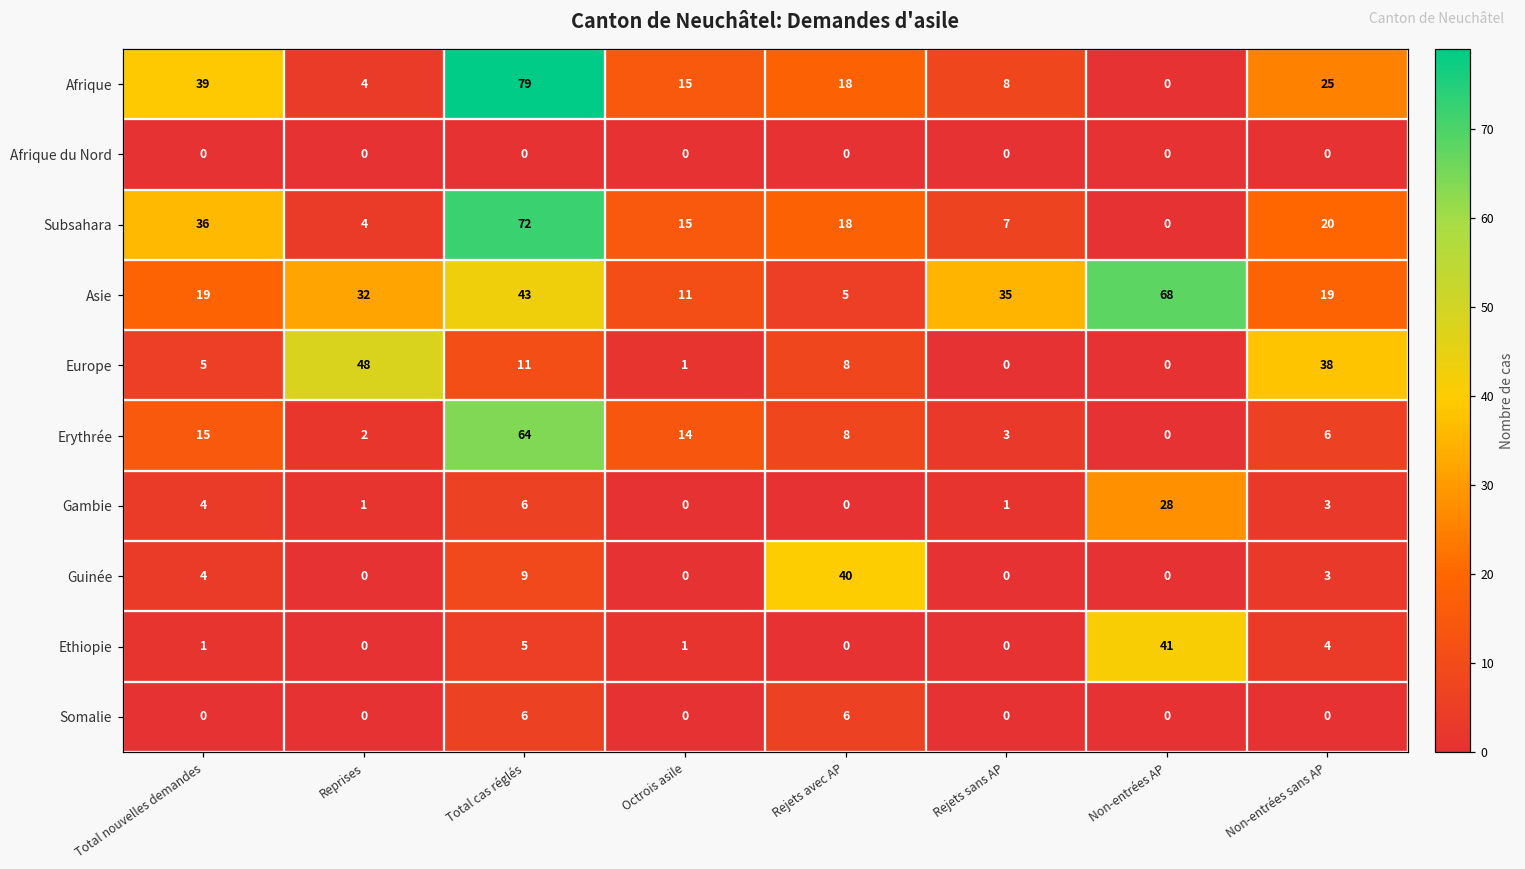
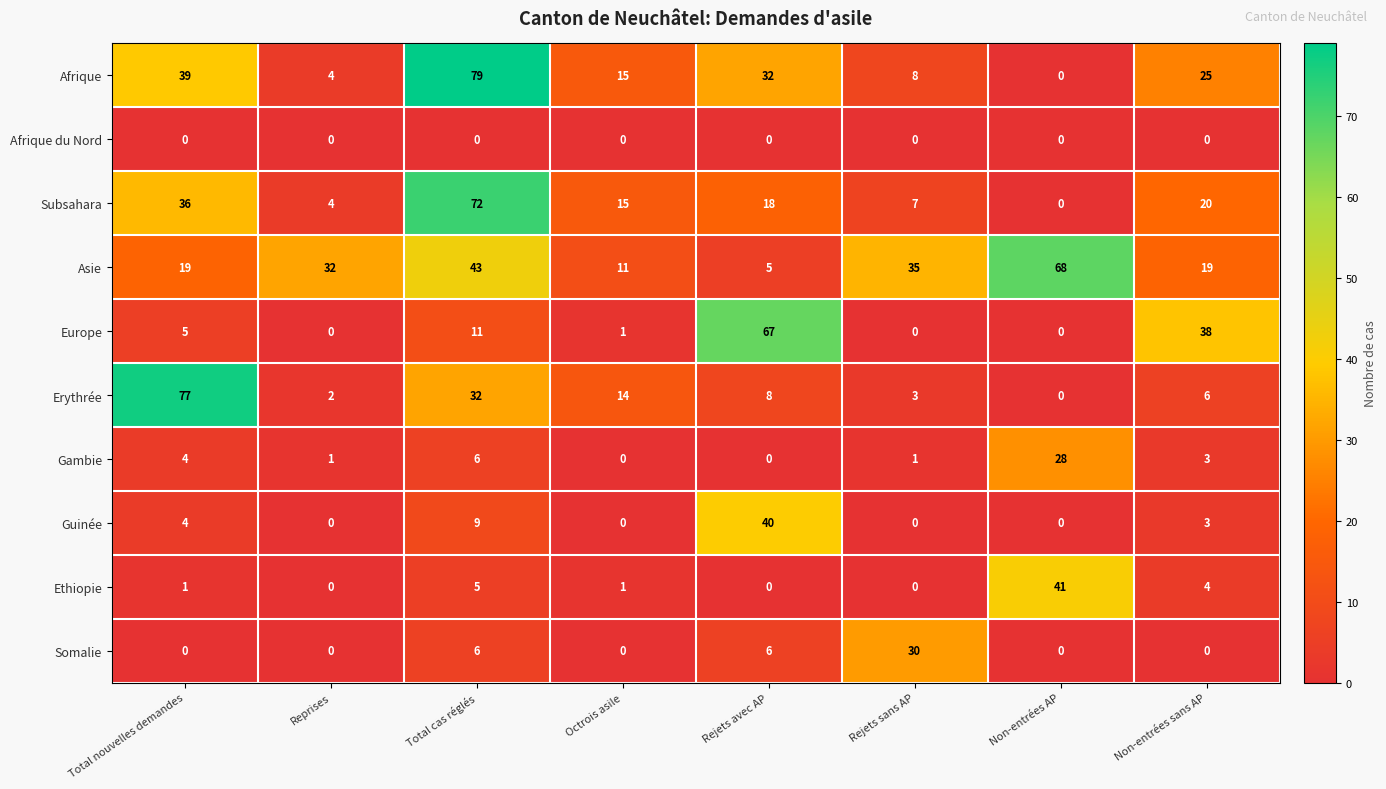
  {
    "Afrique": {
      "Total nouvelles demandes": 39,
      "Reprises": 4,
      "Total cas réglés": 79,
      "Octrois asile": 15,
-     "Rejets avec AP": 18,
+     "Rejets avec AP": 32,
      "Rejets sans AP": 8,
      "Non-entrées AP": 0,
      "Non-entrées sans AP": 25
    },
    "Afrique du Nord": {
      "Total nouvelles demandes": 0,
      "Reprises": 0,
      "Total cas réglés": 0,
      "Octrois asile": 0,
      "Rejets avec AP": 0,
      "Rejets sans AP": 0,
      "Non-entrées AP": 0,
      "Non-entrées sans AP": 0
    },
    "Subsahara": {
      "Total nouvelles demandes": 36,
      "Reprises": 4,
      "Total cas réglés": 72,
      "Octrois asile": 15,
      "Rejets avec AP": 18,
      "Rejets sans AP": 7,
      "Non-entrées AP": 0,
      "Non-entrées sans AP": 20
    },
    "Asie": {
      "Total nouvelles demandes": 19,
      "Reprises": 32,
      "Total cas réglés": 43,
      "Octrois asile": 11,
      "Rejets avec AP": 5,
      "Rejets sans AP": 35,
      "Non-entrées AP": 68,
      "Non-entrées sans AP": 19
    },
    "Europe": {
      "Total nouvelles demandes": 5,
-     "Reprises": 48,
+     "Reprises": 0,
      "Total cas réglés": 11,
      "Octrois asile": 1,
-     "Rejets avec AP": 8,
+     "Rejets avec AP": 67,
      "Rejets sans AP": 0,
      "Non-entrées AP": 0,
      "Non-entrées sans AP": 38
    },
    "Erythrée": {
-     "Total nouvelles demandes": 15,
+     "Total nouvelles demandes": 77,
      "Reprises": 2,
-     "Total cas réglés": 64,
+     "Total cas réglés": 32,
      "Octrois asile": 14,
      "Rejets avec AP": 8,
      "Rejets sans AP": 3,
      "Non-entrées AP": 0,
      "Non-entrées sans AP": 6
    },
    "Gambie": {
      "Total nouvelles demandes": 4,
      "Reprises": 1,
      "Total cas réglés": 6,
      "Octrois asile": 0,
      "Rejets avec AP": 0,
      "Rejets sans AP": 1,
      "Non-entrées AP": 28,
      "Non-entrées sans AP": 3
    },
    "Guinée": {
      "Total nouvelles demandes": 4,
      "Reprises": 0,
      "Total cas réglés": 9,
      "Octrois asile": 0,
      "Rejets avec AP": 40,
      "Rejets sans AP": 0,
      "Non-entrées AP": 0,
      "Non-entrées sans AP": 3
    },
    "Ethiopie": {
      "Total nouvelles demandes": 1,
      "Reprises": 0,
      "Total cas réglés": 5,
      "Octrois asile": 1,
      "Rejets avec AP": 0,
      "Rejets sans AP": 0,
      "Non-entrées AP": 41,
      "Non-entrées sans AP": 4
    },
    "Somalie": {
      "Total nouvelles demandes": 0,
      "Reprises": 0,
      "Total cas réglés": 6,
      "Octrois asile": 0,
      "Rejets avec AP": 6,
-     "Rejets sans AP": 0,
+     "Rejets sans AP": 30,
      "Non-entrées AP": 0,
      "Non-entrées sans AP": 0
    }
  }
